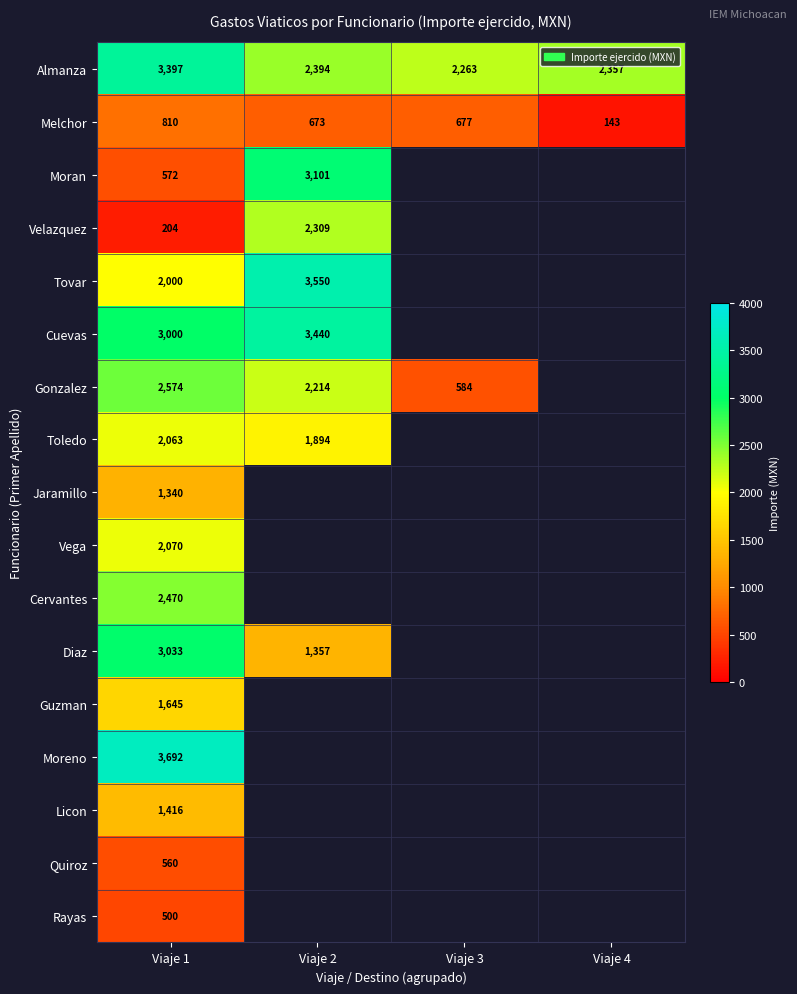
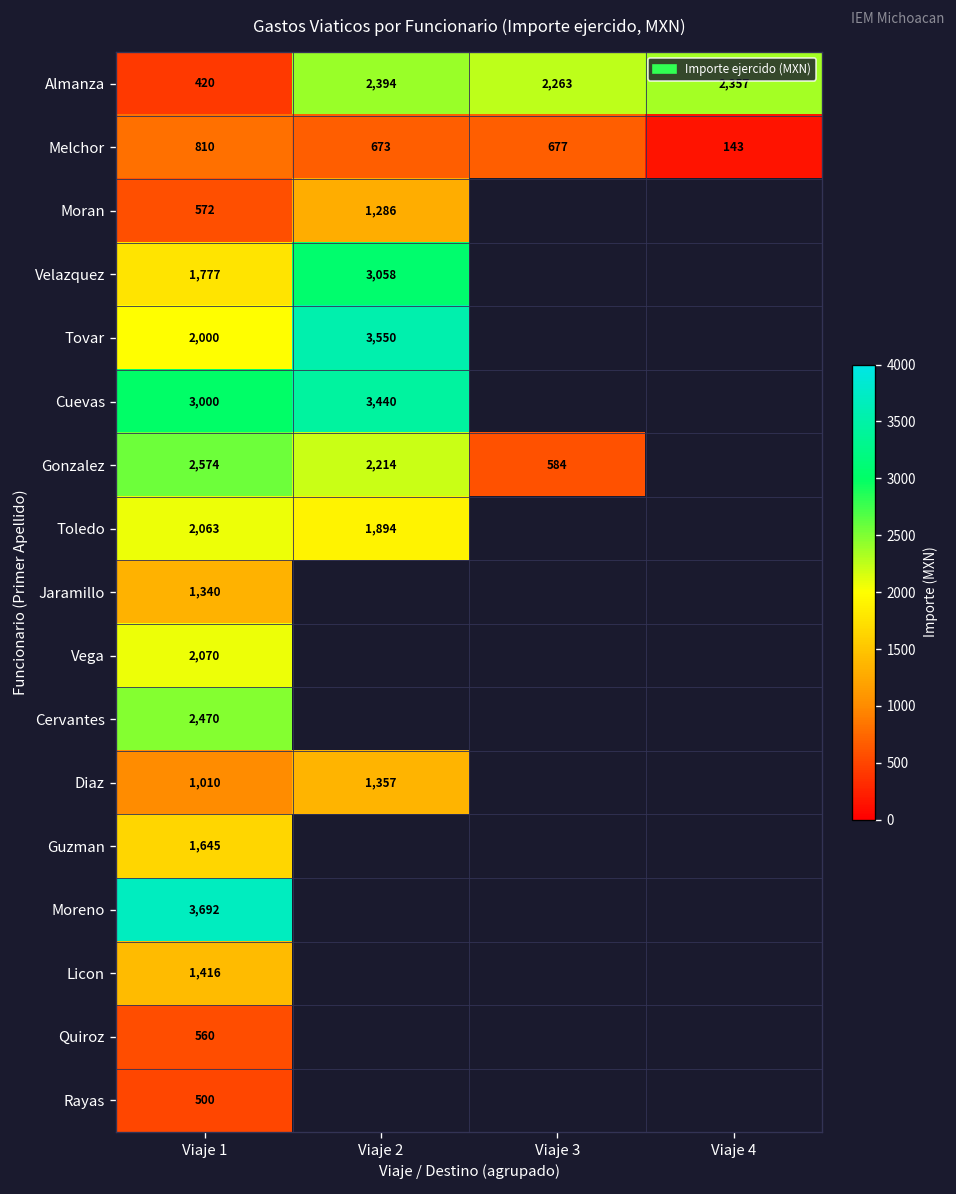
  {
    "Almanza": {
-     "Viaje 1": "3,397",
+     "Viaje 1": "420",
      "Viaje 2": "2,394",
      "Viaje 3": "2,263"
    },
    "Melchor": {
      "Viaje 1": "810",
      "Viaje 2": "673",
      "Viaje 3": "677",
      "Viaje 4": "143"
    },
    "Moran": {
      "Viaje 1": "572",
-     "Viaje 2": "3,101"
+     "Viaje 2": "1,286"
    },
    "Velazquez": {
-     "Viaje 1": "204",
-     "Viaje 2": "2,309"
+     "Viaje 1": "1,777",
+     "Viaje 2": "3,058"
    },
    "Tovar": {
      "Viaje 1": "2,000",
      "Viaje 2": "3,550"
    },
    "Cuevas": {
      "Viaje 1": "3,000",
      "Viaje 2": "3,440"
    },
    "Gonzalez": {
      "Viaje 1": "2,574",
      "Viaje 2": "2,214",
      "Viaje 3": "584"
    },
    "Toledo": {
      "Viaje 1": "2,063",
      "Viaje 2": "1,894"
    },
    "Jaramillo": {
      "Viaje 1": "1,340"
    },
    "Vega": {
      "Viaje 1": "2,070"
    },
    "Cervantes": {
      "Viaje 1": "2,470"
    },
    "Diaz": {
-     "Viaje 1": "3,033",
+     "Viaje 1": "1,010",
      "Viaje 2": "1,357"
    },
    "Guzman": {
      "Viaje 1": "1,645"
    },
    "Moreno": {
      "Viaje 1": "3,692"
    },
    "Licon": {
      "Viaje 1": "1,416"
    },
    "Quiroz": {
      "Viaje 1": "560"
    },
    "Rayas": {
      "Viaje 1": "500"
    }
  }
